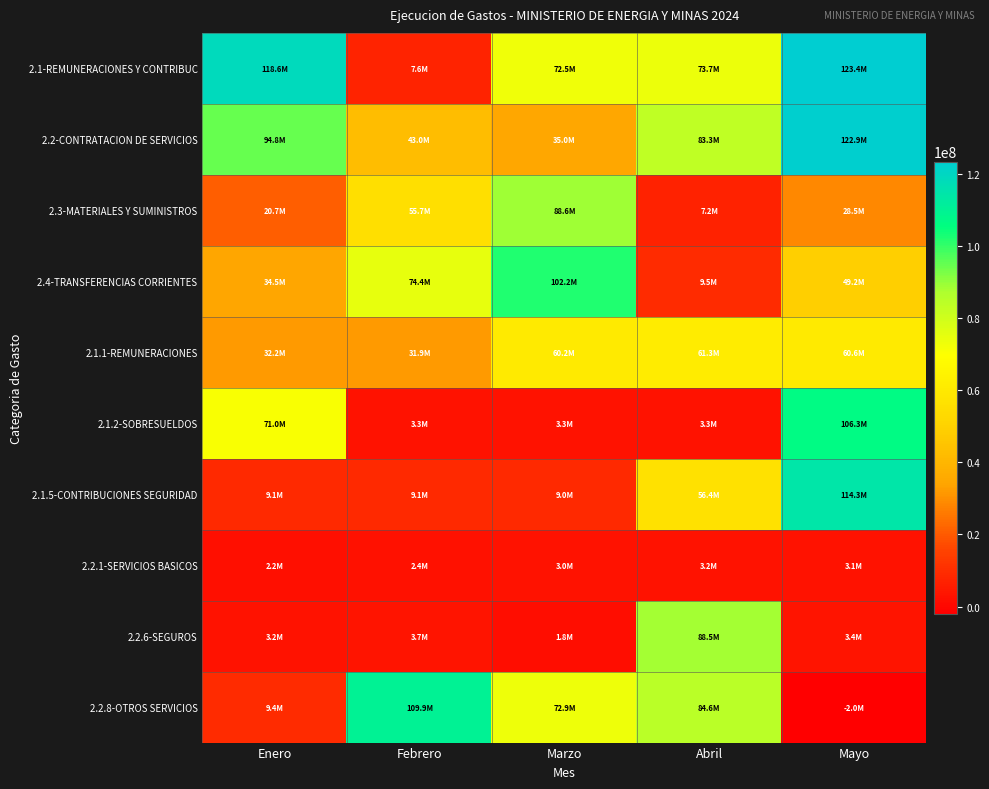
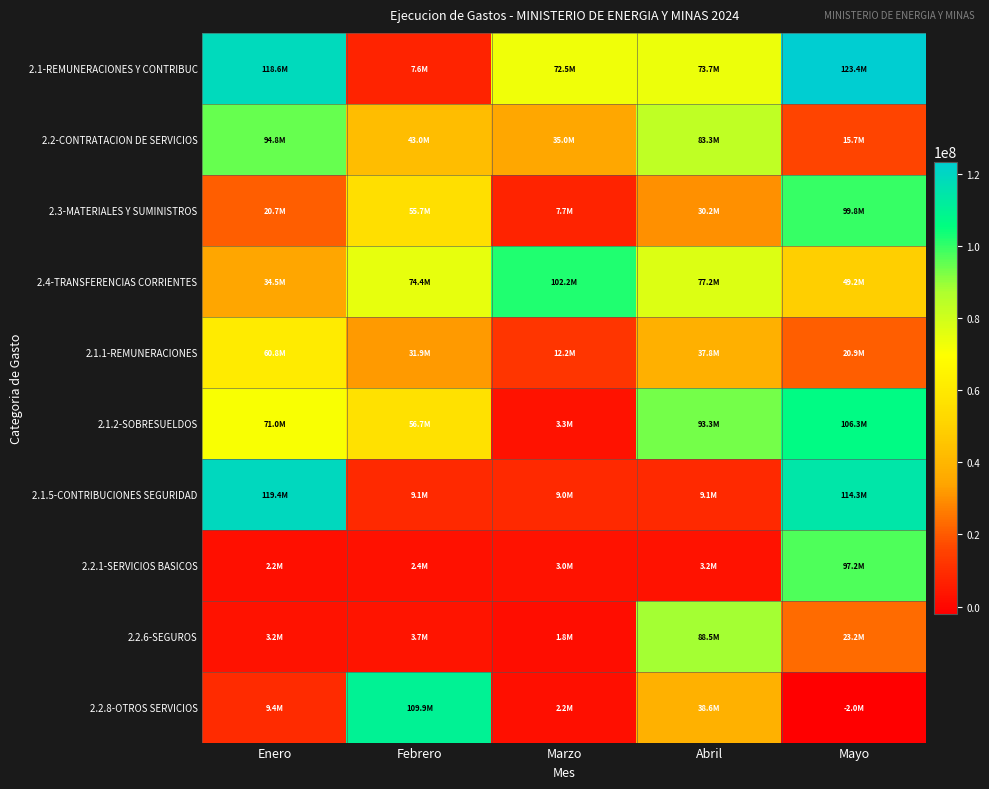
  {
    "2.1-REMUNERACIONES Y CONTRIBUC": {
      "Enero": "118.6M",
      "Febrero": "7.6M",
      "Marzo": "72.5M",
      "Abril": "73.7M",
      "Mayo": "123.4M"
    },
    "2.2-CONTRATACION DE SERVICIOS": {
      "Enero": "94.8M",
      "Febrero": "43.0M",
      "Marzo": "35.0M",
      "Abril": "83.3M",
-     "Mayo": "122.9M"
+     "Mayo": "15.7M"
    },
    "2.3-MATERIALES Y SUMINISTROS": {
      "Enero": "20.7M",
      "Febrero": "55.7M",
-     "Marzo": "88.6M",
-     "Abril": "7.2M",
-     "Mayo": "28.5M"
+     "Marzo": "7.7M",
+     "Abril": "30.2M",
+     "Mayo": "99.8M"
    },
    "2.4-TRANSFERENCIAS CORRIENTES": {
      "Enero": "34.5M",
      "Febrero": "74.4M",
      "Marzo": "102.2M",
-     "Abril": "9.5M",
+     "Abril": "77.2M",
      "Mayo": "49.2M"
    },
    "2.1.1-REMUNERACIONES": {
-     "Enero": "32.2M",
+     "Enero": "60.8M",
      "Febrero": "31.9M",
-     "Marzo": "60.2M",
-     "Abril": "61.3M",
-     "Mayo": "60.6M"
+     "Marzo": "12.2M",
+     "Abril": "37.8M",
+     "Mayo": "20.9M"
    },
    "2.1.2-SOBRESUELDOS": {
      "Enero": "71.0M",
-     "Febrero": "3.3M",
+     "Febrero": "56.7M",
      "Marzo": "3.3M",
-     "Abril": "3.3M",
+     "Abril": "93.3M",
      "Mayo": "106.3M"
    },
    "2.1.5-CONTRIBUCIONES SEGURIDAD": {
-     "Enero": "9.1M",
+     "Enero": "119.4M",
      "Febrero": "9.1M",
      "Marzo": "9.0M",
-     "Abril": "56.4M",
+     "Abril": "9.1M",
      "Mayo": "114.3M"
    },
    "2.2.1-SERVICIOS BASICOS": {
      "Enero": "2.2M",
      "Febrero": "2.4M",
      "Marzo": "3.0M",
      "Abril": "3.2M",
-     "Mayo": "3.1M"
+     "Mayo": "97.2M"
    },
    "2.2.6-SEGUROS": {
      "Enero": "3.2M",
      "Febrero": "3.7M",
      "Marzo": "1.8M",
      "Abril": "88.5M",
-     "Mayo": "3.4M"
+     "Mayo": "23.2M"
    },
    "2.2.8-OTROS SERVICIOS": {
      "Enero": "9.4M",
      "Febrero": "109.9M",
-     "Marzo": "72.9M",
-     "Abril": "84.6M",
+     "Marzo": "2.2M",
+     "Abril": "38.6M",
      "Mayo": "-2.0M"
    }
  }
